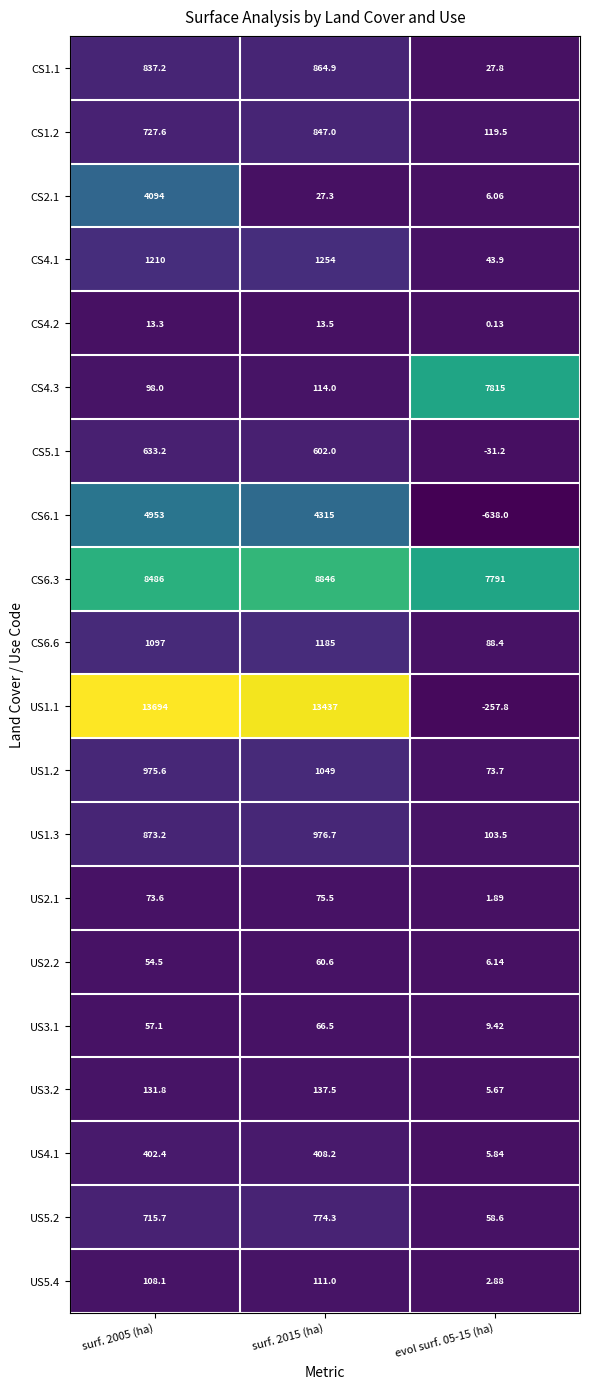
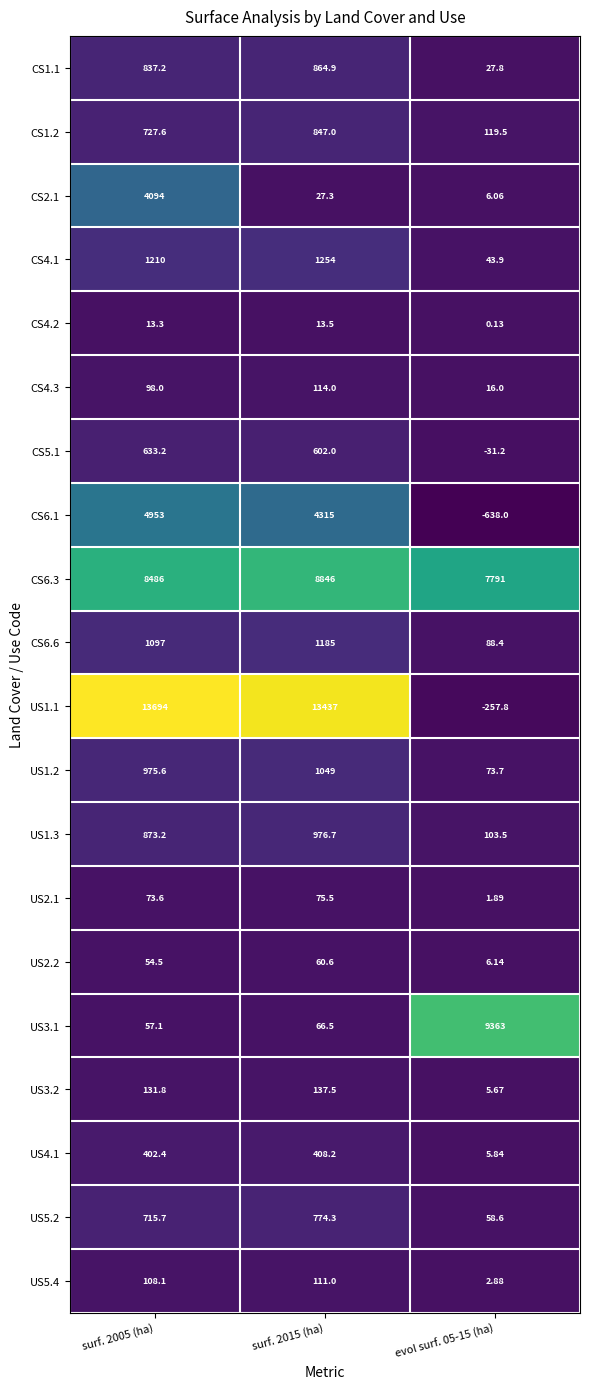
  {
    "CS1.1": {
      "surf. 2005 (ha)": 837.2,
      "surf. 2015 (ha)": 864.9,
      "evol surf. 05-15 (ha)": 27.8
    },
    "CS1.2": {
      "surf. 2005 (ha)": 727.6,
      "surf. 2015 (ha)": 847.0,
      "evol surf. 05-15 (ha)": 119.5
    },
    "CS2.1": {
      "surf. 2005 (ha)": 4094,
      "surf. 2015 (ha)": 27.3,
      "evol surf. 05-15 (ha)": 6.06
    },
    "CS4.1": {
      "surf. 2005 (ha)": 1210,
      "surf. 2015 (ha)": 1254,
      "evol surf. 05-15 (ha)": 43.9
    },
    "CS4.2": {
      "surf. 2005 (ha)": 13.3,
      "surf. 2015 (ha)": 13.5,
      "evol surf. 05-15 (ha)": 0.13
    },
    "CS4.3": {
      "surf. 2005 (ha)": 98.0,
      "surf. 2015 (ha)": 114.0,
-     "evol surf. 05-15 (ha)": 7815
+     "evol surf. 05-15 (ha)": 16.0
    },
    "CS5.1": {
      "surf. 2005 (ha)": 633.2,
      "surf. 2015 (ha)": 602.0,
      "evol surf. 05-15 (ha)": -31.2
    },
    "CS6.1": {
      "surf. 2005 (ha)": 4953,
      "surf. 2015 (ha)": 4315,
      "evol surf. 05-15 (ha)": -638.0
    },
    "CS6.3": {
      "surf. 2005 (ha)": 8486,
      "surf. 2015 (ha)": 8846,
      "evol surf. 05-15 (ha)": 7791
    },
    "CS6.6": {
      "surf. 2005 (ha)": 1097,
      "surf. 2015 (ha)": 1185,
      "evol surf. 05-15 (ha)": 88.4
    },
    "US1.1": {
      "surf. 2005 (ha)": 13694,
      "surf. 2015 (ha)": 13437,
      "evol surf. 05-15 (ha)": -257.8
    },
    "US1.2": {
      "surf. 2005 (ha)": 975.6,
      "surf. 2015 (ha)": 1049,
      "evol surf. 05-15 (ha)": 73.7
    },
    "US1.3": {
      "surf. 2005 (ha)": 873.2,
      "surf. 2015 (ha)": 976.7,
      "evol surf. 05-15 (ha)": 103.5
    },
    "US2.1": {
      "surf. 2005 (ha)": 73.6,
      "surf. 2015 (ha)": 75.5,
      "evol surf. 05-15 (ha)": 1.89
    },
    "US2.2": {
      "surf. 2005 (ha)": 54.5,
      "surf. 2015 (ha)": 60.6,
      "evol surf. 05-15 (ha)": 6.14
    },
    "US3.1": {
      "surf. 2005 (ha)": 57.1,
      "surf. 2015 (ha)": 66.5,
-     "evol surf. 05-15 (ha)": 9.42
+     "evol surf. 05-15 (ha)": 9363
    },
    "US3.2": {
      "surf. 2005 (ha)": 131.8,
      "surf. 2015 (ha)": 137.5,
      "evol surf. 05-15 (ha)": 5.67
    },
    "US4.1": {
      "surf. 2005 (ha)": 402.4,
      "surf. 2015 (ha)": 408.2,
      "evol surf. 05-15 (ha)": 5.84
    },
    "US5.2": {
      "surf. 2005 (ha)": 715.7,
      "surf. 2015 (ha)": 774.3,
      "evol surf. 05-15 (ha)": 58.6
    },
    "US5.4": {
      "surf. 2005 (ha)": 108.1,
      "surf. 2015 (ha)": 111.0,
      "evol surf. 05-15 (ha)": 2.88
    }
  }
